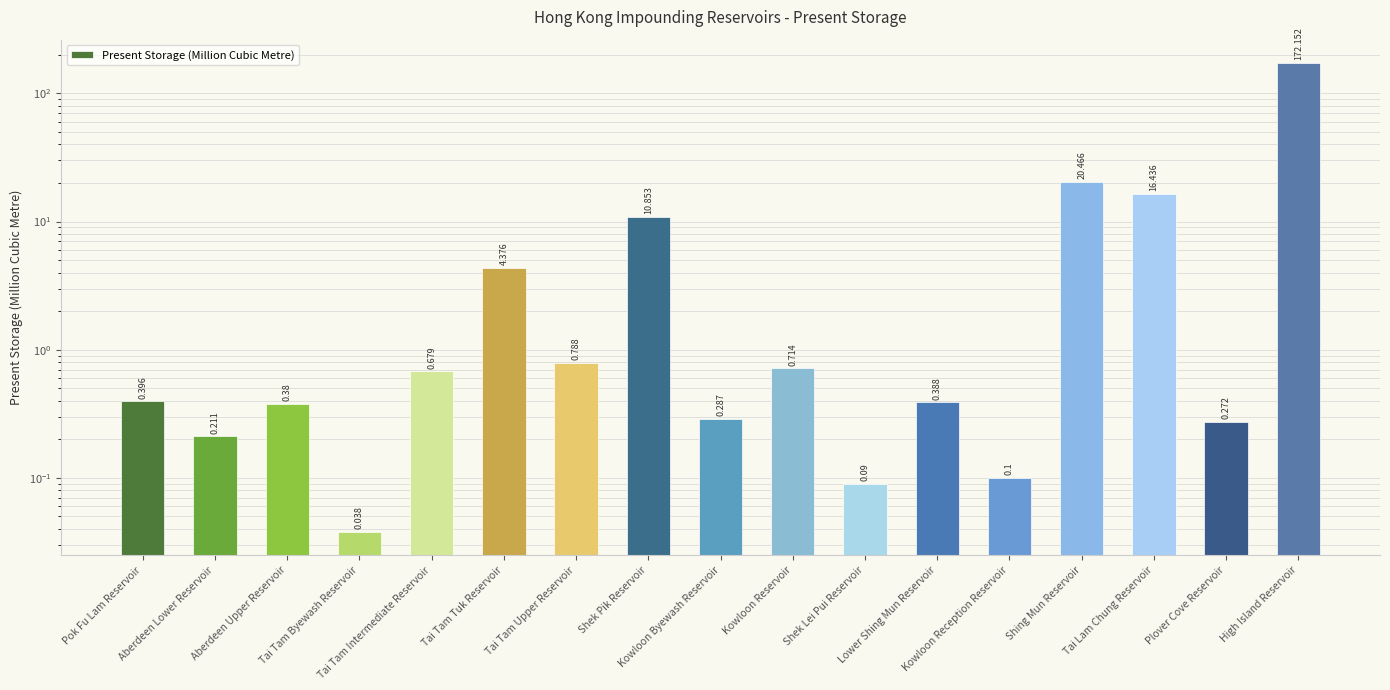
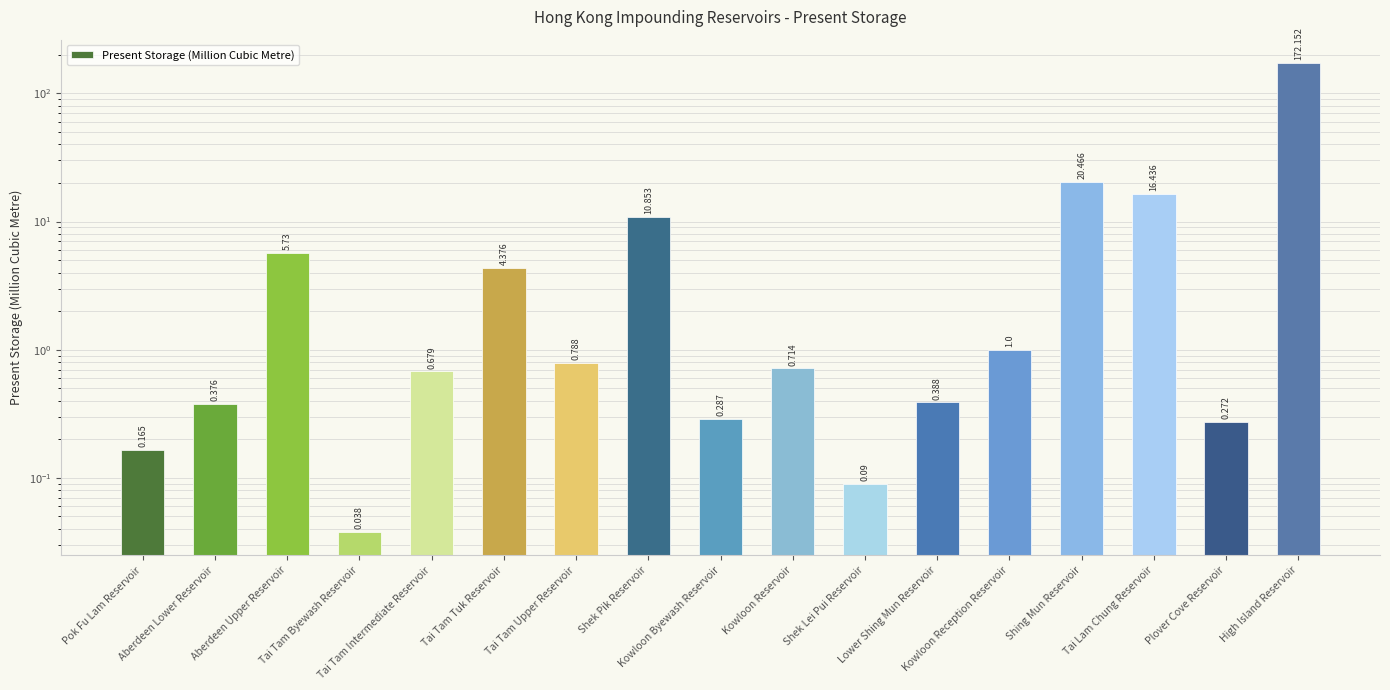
  {
-   "Pok Fu Lam Reservoir": 0.396,
-   "Aberdeen Lower Reservoir": 0.211,
-   "Aberdeen Upper Reservoir": 0.38,
+   "Pok Fu Lam Reservoir": 0.165,
+   "Aberdeen Lower Reservoir": 0.376,
+   "Aberdeen Upper Reservoir": 5.73,
    "Tai Tam Byewash Reservoir": 0.038,
    "Tai Tam Intermediate Reservoir": 0.679,
    "Tai Tam Tuk Reservoir": 4.376,
    "Tai Tam Upper Reservoir": 0.788,
    "Shek Pik Reservoir": 10.853,
    "Kowloon Byewash Reservoir": 0.287,
    "Kowloon Reservoir": 0.714,
    "Shek Lei Pui Reservoir": 0.09,
    "Lower Shing Mun Reservoir": 0.388,
-   "Kowloon Reception Reservoir": 0.1,
+   "Kowloon Reception Reservoir": 1.0,
    "Shing Mun Reservoir": 20.466,
    "Tai Lam Chung Reservoir": 16.436,
    "Plover Cove Reservoir": 0.272,
    "High Island Reservoir": 172.152
  }
